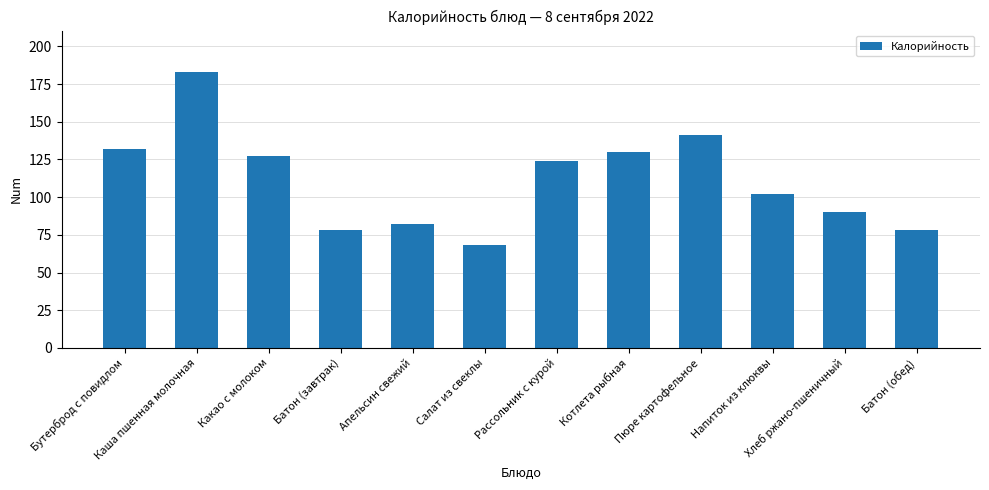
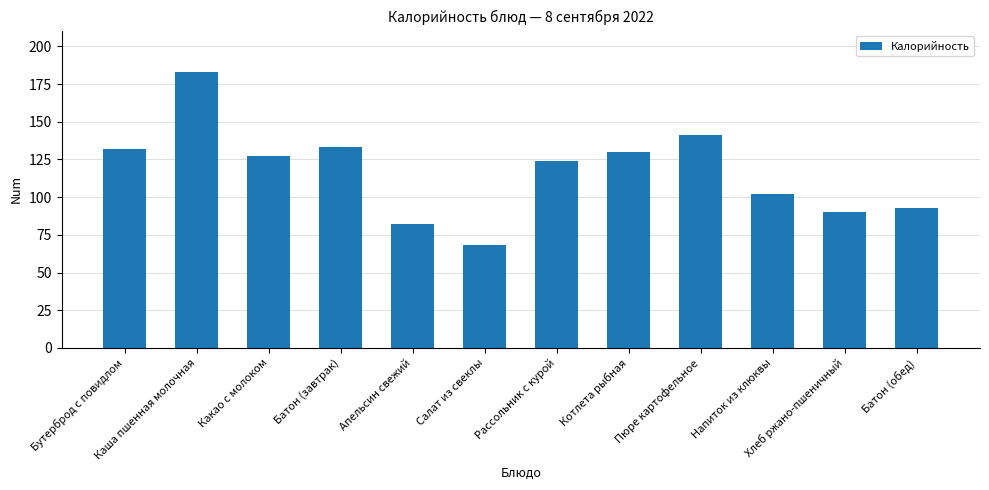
  {
    "Бутерброд с повидлом": 132,
    "Каша пшенная молочная": 183,
    "Какао с молоком": 127,
-   "Батон (завтрак)": 78,
+   "Батон (завтрак)": 133,
    "Апельсин свежий": 82,
    "Салат из свеклы": 68,
    "Рассольник с курой": 124,
    "Котлета рыбная": 130,
    "Пюре картофельное": 141,
    "Напиток из клюквы": 102,
    "Хлеб ржано-пшеничный": 90,
-   "Батон (обед)": 78
+   "Батон (обед)": 93
  }
